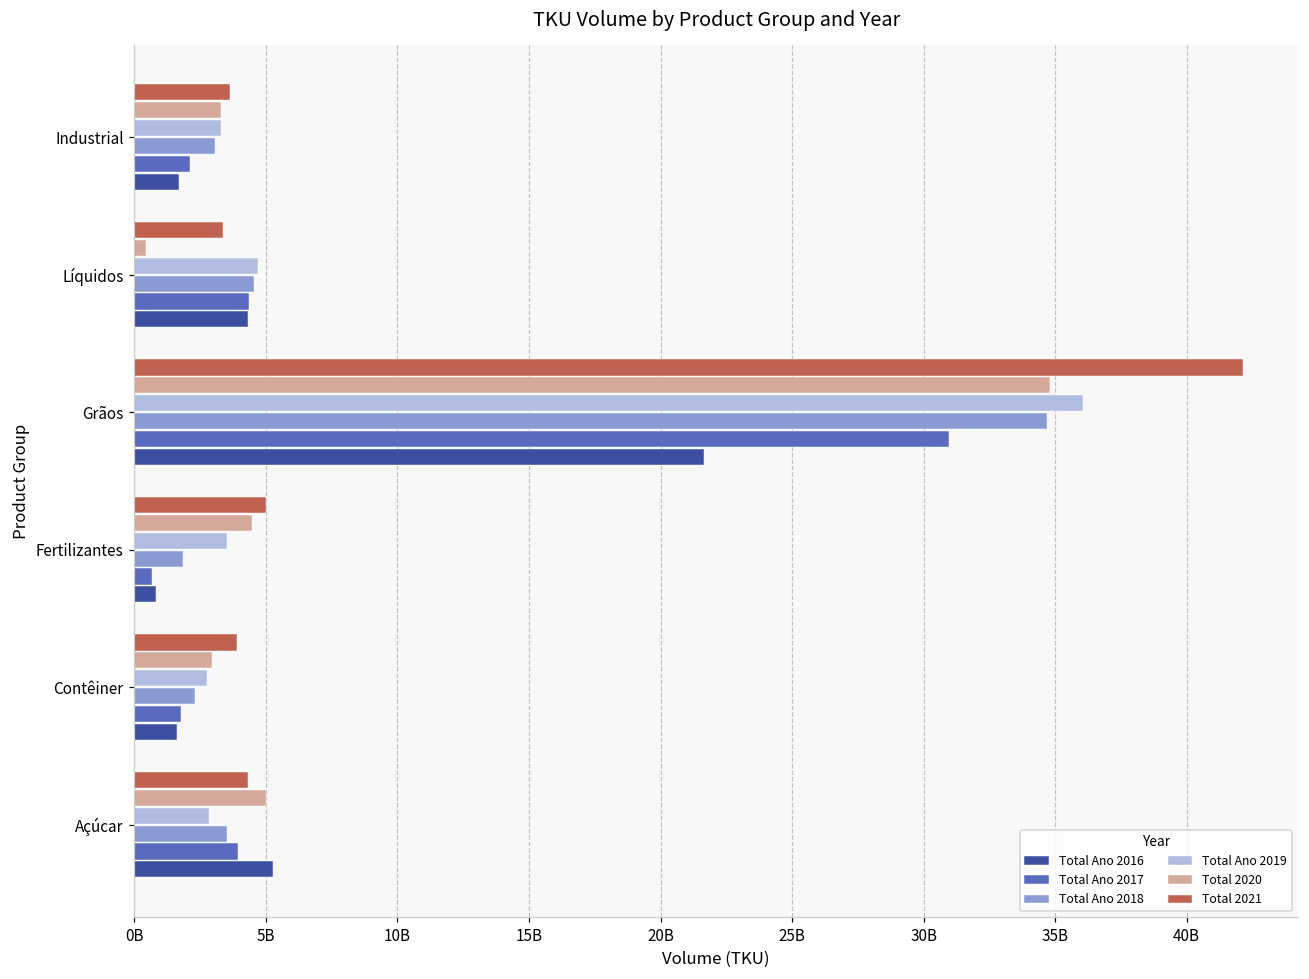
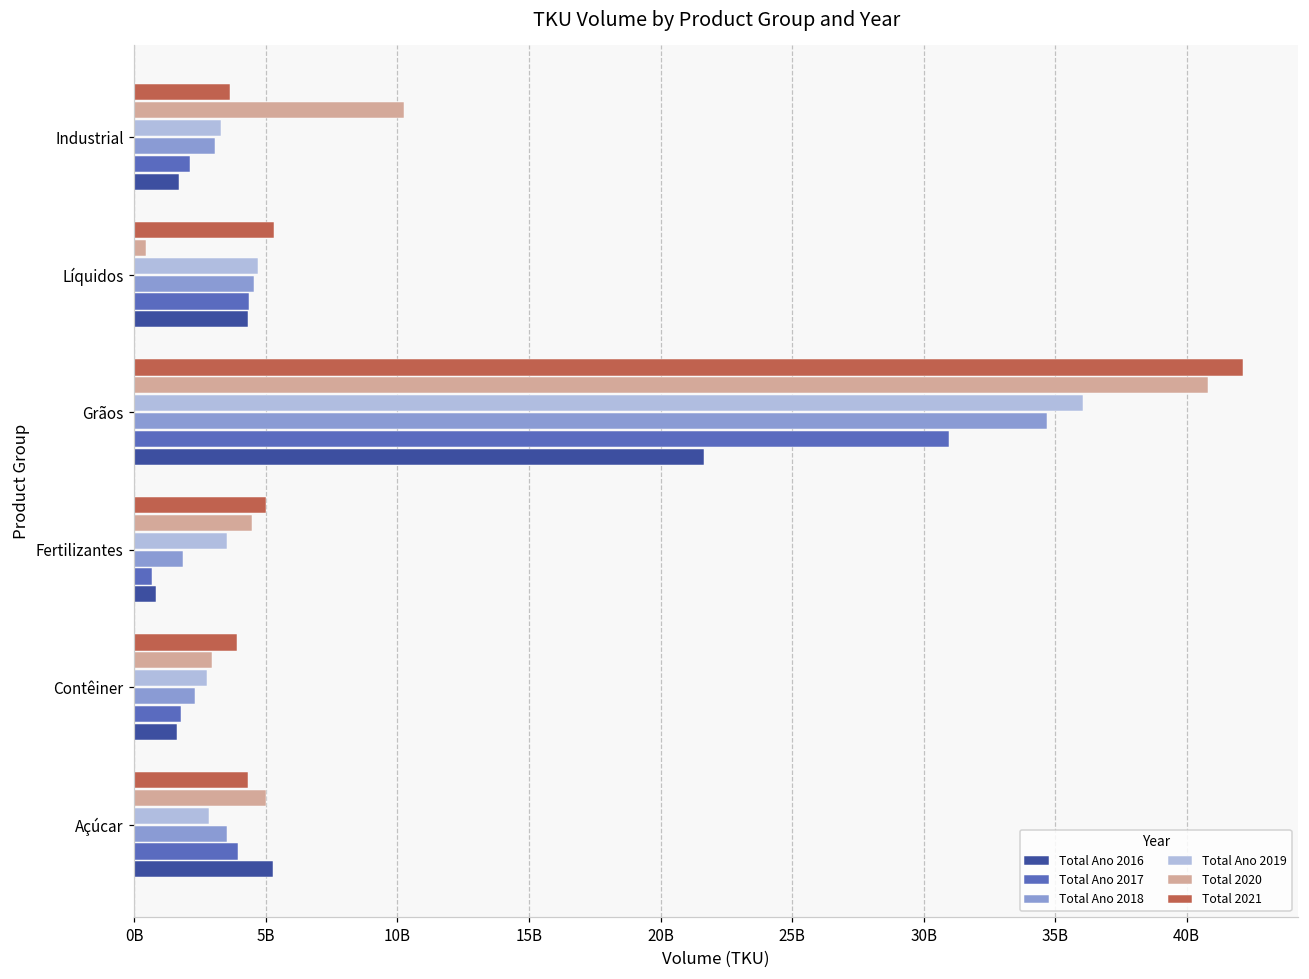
  {
    "Total 2020": {
-     "Industrial": 3300000000,
+     "Industrial": 10200000000,
      "Líquidos": 400000000,
-     "Grãos": 34800000000,
+     "Grãos": 40800000000,
      "Fertilizantes": 4500000000,
      "Contêiner": 3000000000,
      "Açúcar": 5000000000
    },
    "Total 2021": {
      "Industrial": 3600000000,
-     "Líquidos": 3400000000,
+     "Líquidos": 5300000000,
      "Grãos": 42100000000,
      "Fertilizantes": 5000000000,
      "Contêiner": 3900000000,
      "Açúcar": 4300000000
    }
  }
